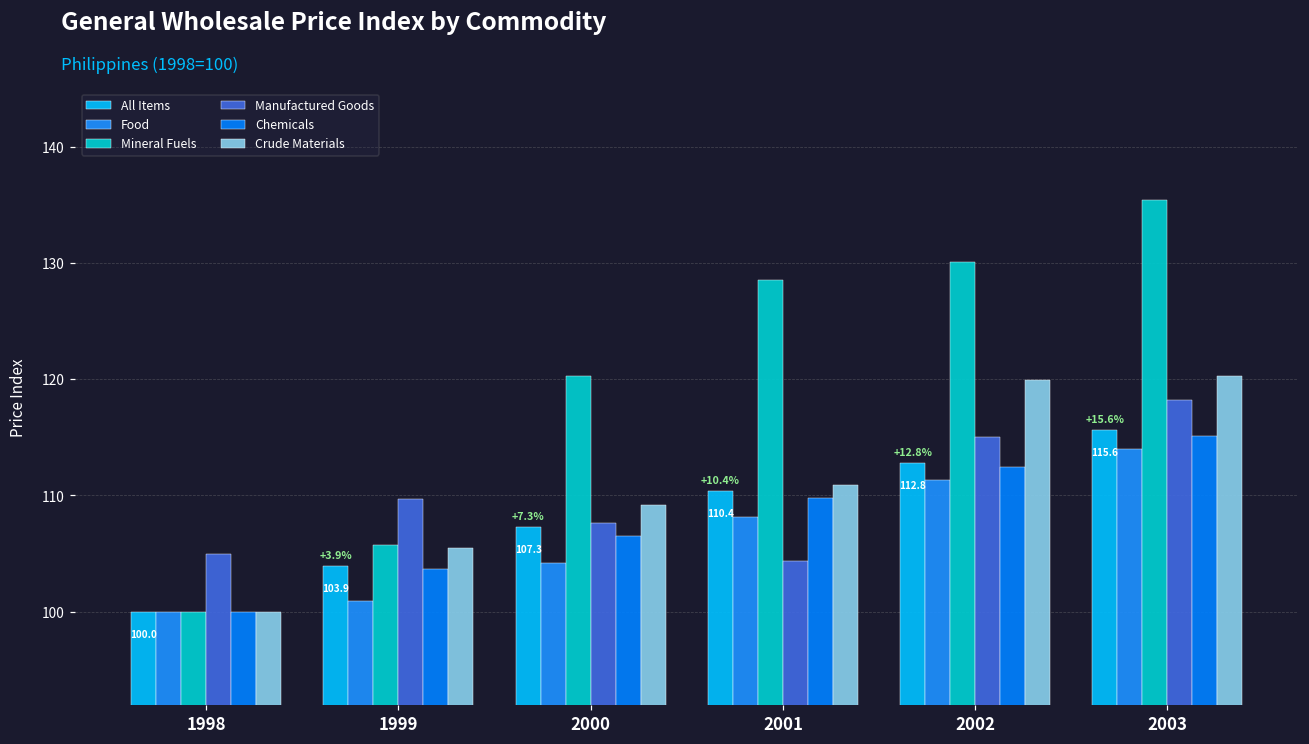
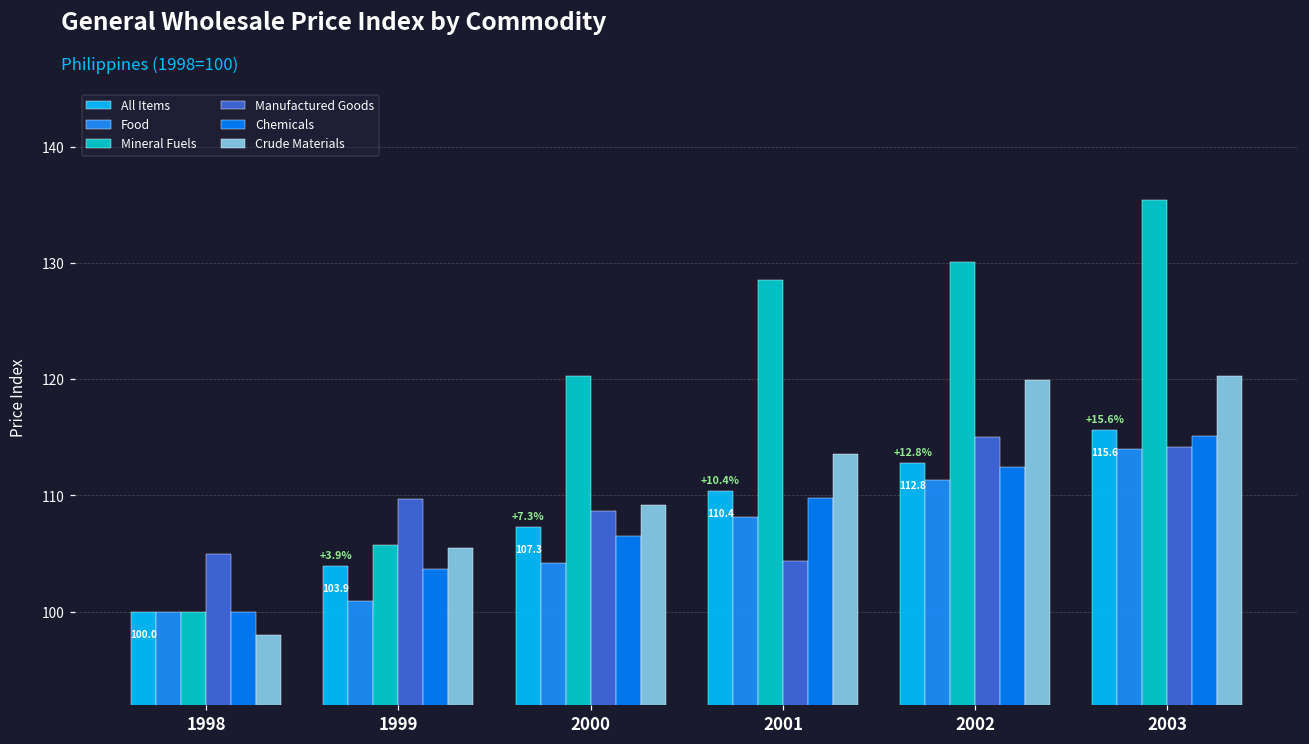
  {
    "Manufactured Goods": {
      "1998": 105.0,
      "1999": 109.7,
-     "2000": 107.6,
+     "2000": 108.7,
      "2001": 104.4,
      "2002": 115.0,
-     "2003": 118.2
+     "2003": 114.2
    },
    "Crude Materials": {
-     "1998": 100,
+     "1998": 98,
      "1999": 105.5,
      "2000": 109.2,
-     "2001": 110.9,
+     "2001": 113.6,
      "2002": 119.9,
      "2003": 120.3
    }
  }
